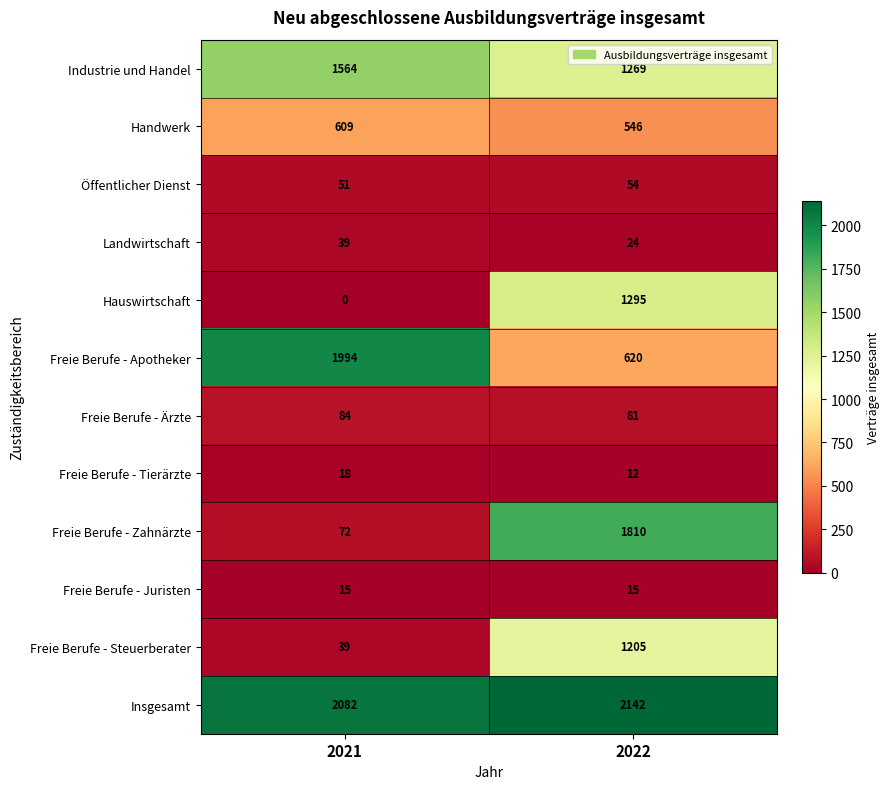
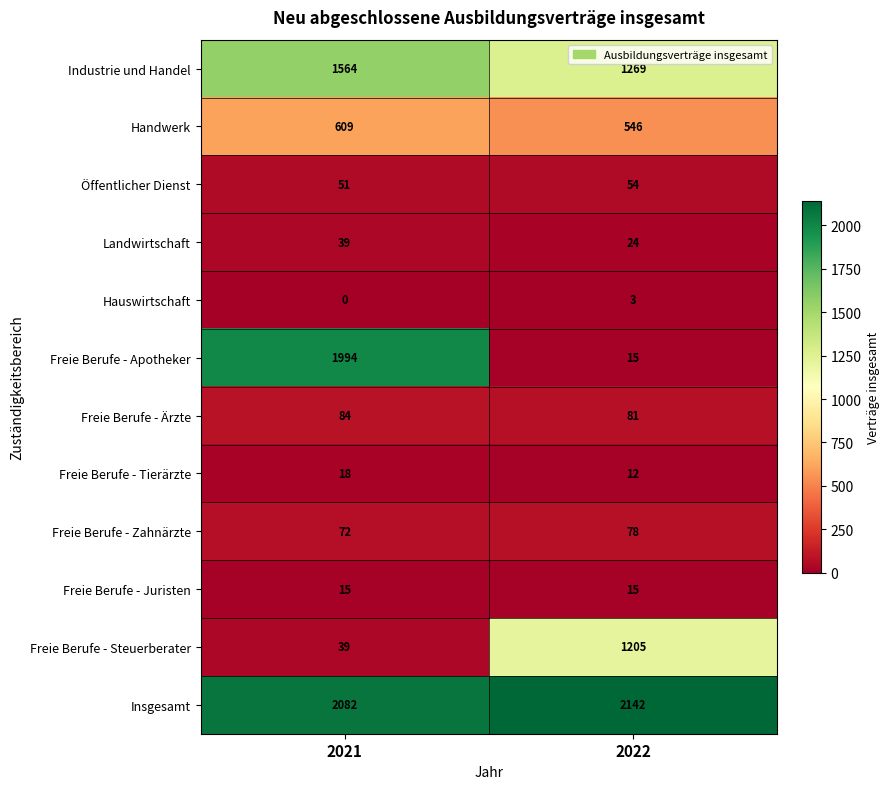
  {
    "Industrie und Handel": {
      "2021": 1564
    },
    "Handwerk": {
      "2021": 609,
      "2022": 546
    },
    "Öffentlicher Dienst": {
      "2021": 51,
      "2022": 54
    },
    "Landwirtschaft": {
      "2021": 39,
      "2022": 24
    },
    "Hauswirtschaft": {
      "2021": 0,
-     "2022": 1295
+     "2022": 3
    },
    "Freie Berufe - Apotheker": {
      "2021": 1994,
-     "2022": 620
+     "2022": 15
    },
    "Freie Berufe - Ärzte": {
      "2021": 84,
      "2022": 81
    },
    "Freie Berufe - Tierärzte": {
      "2021": 18,
      "2022": 12
    },
    "Freie Berufe - Zahnärzte": {
      "2021": 72,
-     "2022": 1810
+     "2022": 78
    },
    "Freie Berufe - Juristen": {
      "2021": 15,
      "2022": 15
    },
    "Freie Berufe - Steuerberater": {
      "2021": 39,
      "2022": 1205
    },
    "Insgesamt": {
      "2021": 2082,
      "2022": 2142
    }
  }
